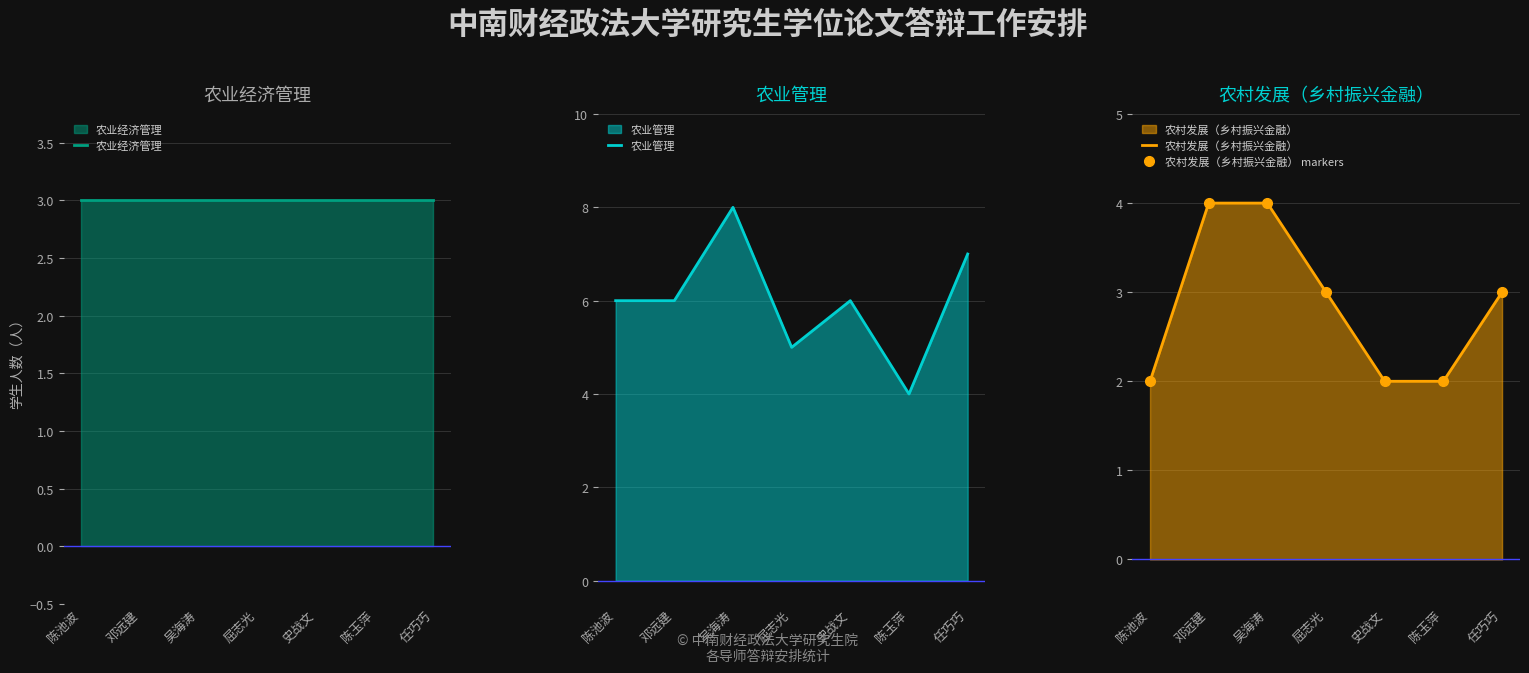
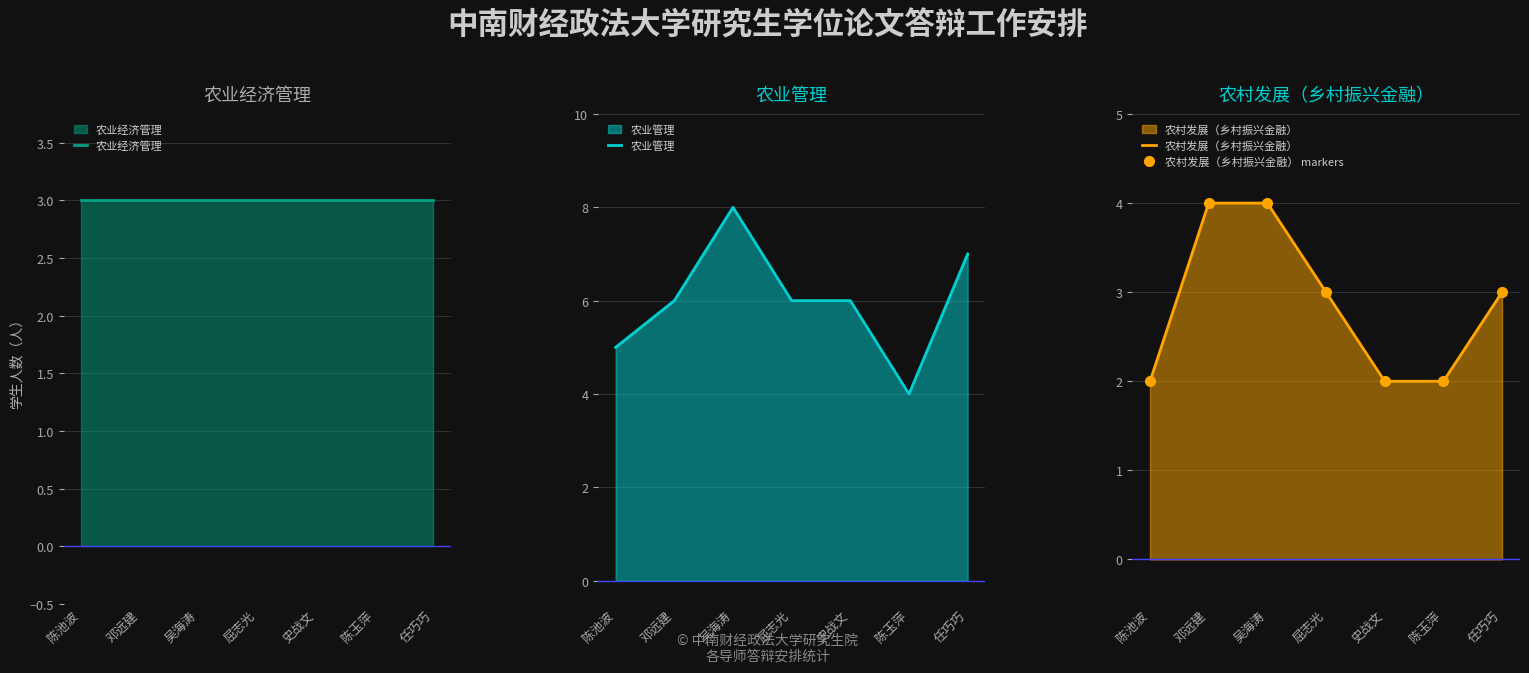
  {
    "农业经济管理": {
      "陈池波": 3.00,
      "邓远建": 3.00,
      "吴海涛": 3.00,
      "屈志光": 3.00,
      "史战文": 3.00,
      "陈玉萍": 3.00,
      "任巧巧": 3.00
    },
    "农业管理": {
-     "陈池波": 6,
+     "陈池波": 5,
      "邓远建": 6,
      "吴海涛": 8,
-     "屈志光": 5,
+     "屈志光": 6,
      "史战文": 6,
      "陈玉萍": 4,
      "任巧巧": 7
    },
    "农村发展（乡村振兴金融）": {
      "陈池波": 2.0,
      "邓远建": 4.0,
      "吴海涛": 4.0,
      "屈志光": 3.0,
      "史战文": 2.0,
      "陈玉萍": 2.0,
      "任巧巧": 3.0
    }
  }
